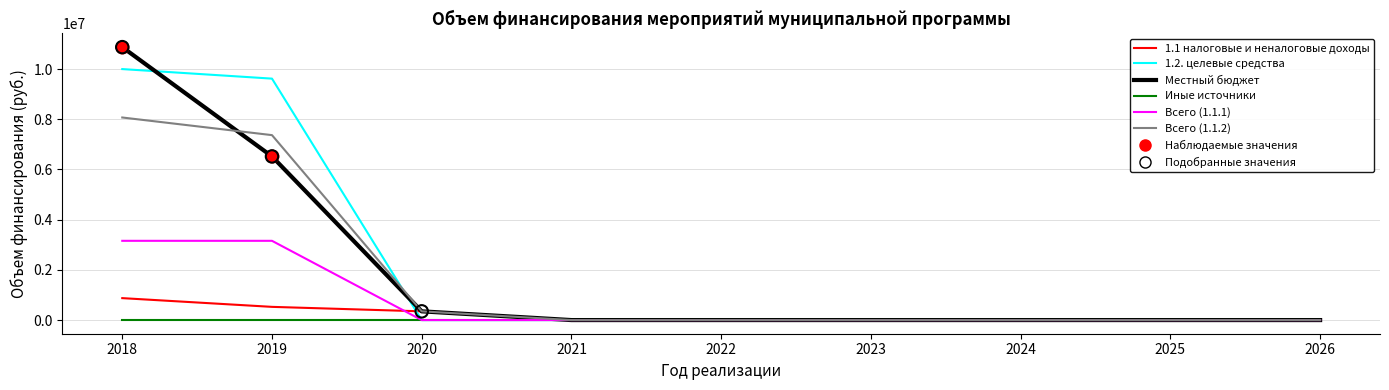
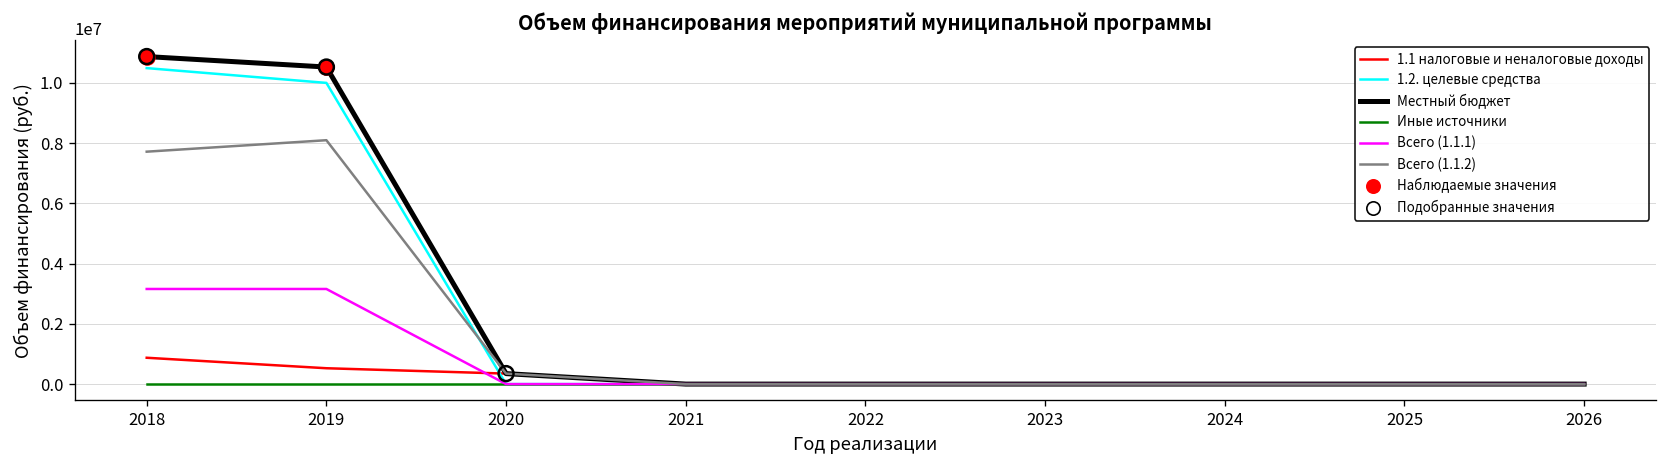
  {
    "1.2. целевые средства": {
-     "2018": 10000000,
-     "2019": 9600000
+     "2018": 10500000,
+     "2019": 10000000
    },
    "Местный бюджет": {
-     "2019": 6500000
+     "2019": 10500000
    },
    "Иные источники": {
      "2018": 0,
      "2019": 0
    },
    "Всего (1.1.1)": {
      "2018": 3200000,
      "2019": 3200000
    },
    "Всего (1.1.2)": {
-     "2018": 8100000,
-     "2019": 7400000
+     "2018": 7700000,
+     "2019": 8100000
    }
  }
